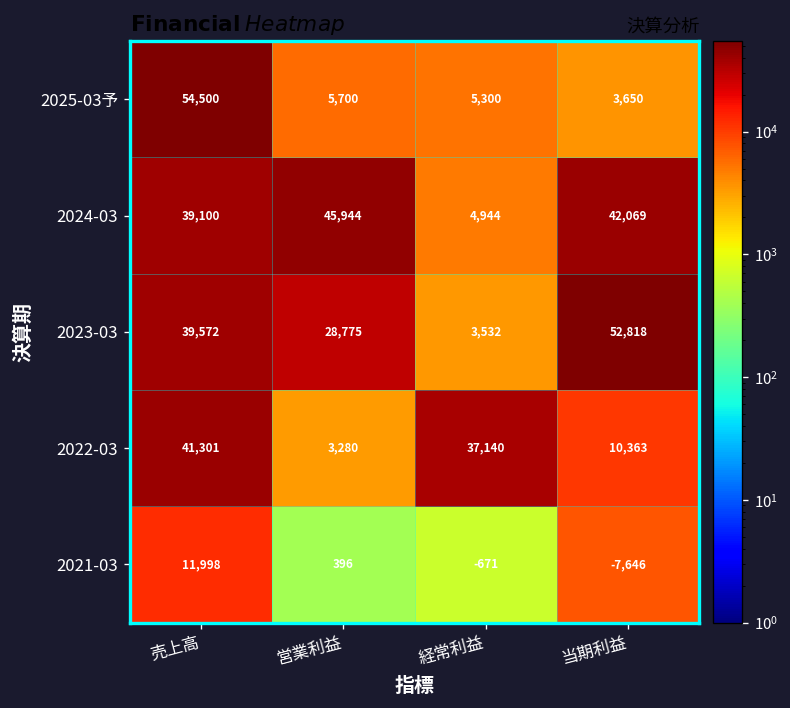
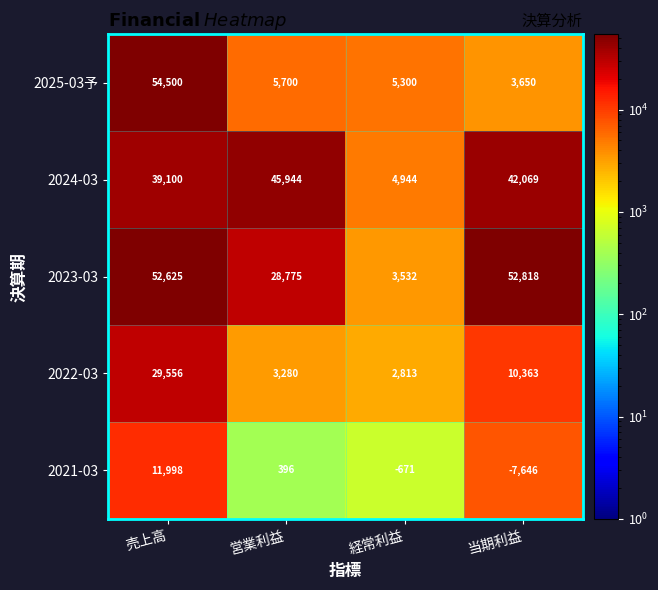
  {
    "2025-03予": {
      "売上高": "54,500",
      "営業利益": "5,700",
      "経常利益": "5,300",
      "当期利益": "3,650"
    },
    "2024-03": {
      "売上高": "39,100",
      "営業利益": "45,944",
      "経常利益": "4,944",
      "当期利益": "42,069"
    },
    "2023-03": {
-     "売上高": "39,572",
+     "売上高": "52,625",
      "営業利益": "28,775",
      "経常利益": "3,532",
      "当期利益": "52,818"
    },
    "2022-03": {
-     "売上高": "41,301",
+     "売上高": "29,556",
      "営業利益": "3,280",
-     "経常利益": "37,140",
+     "経常利益": "2,813",
      "当期利益": "10,363"
    },
    "2021-03": {
      "売上高": "11,998",
      "営業利益": "396",
      "経常利益": "-671",
      "当期利益": "-7,646"
    }
  }
